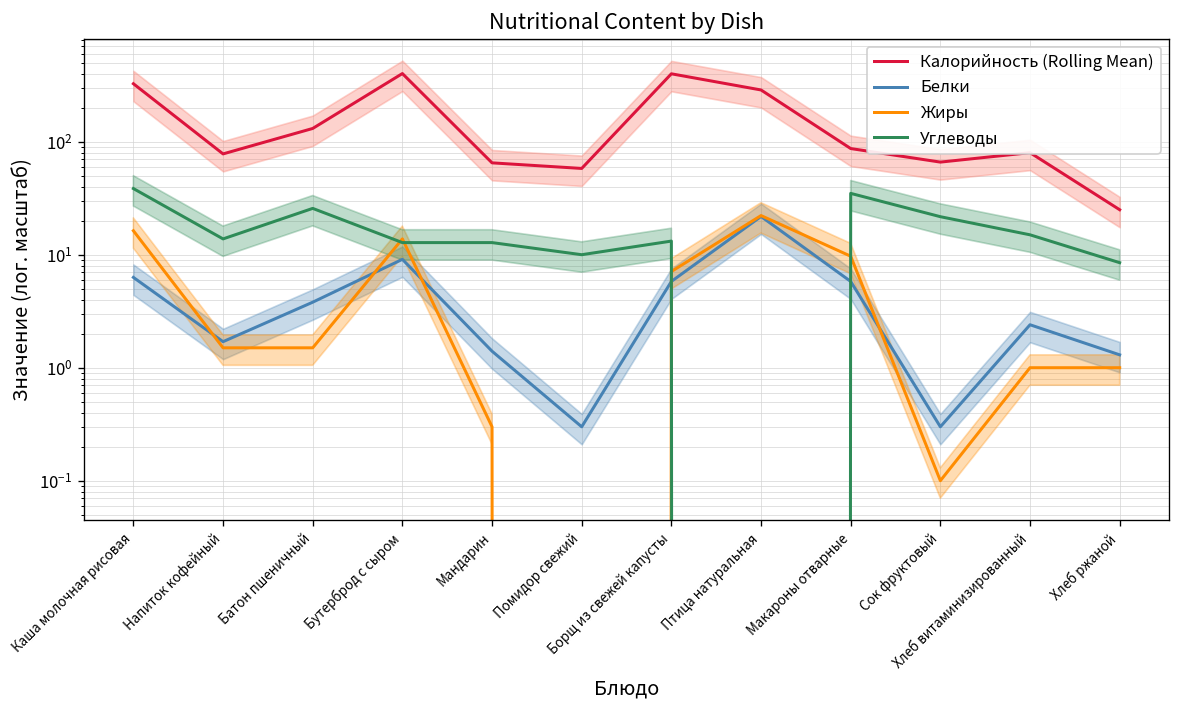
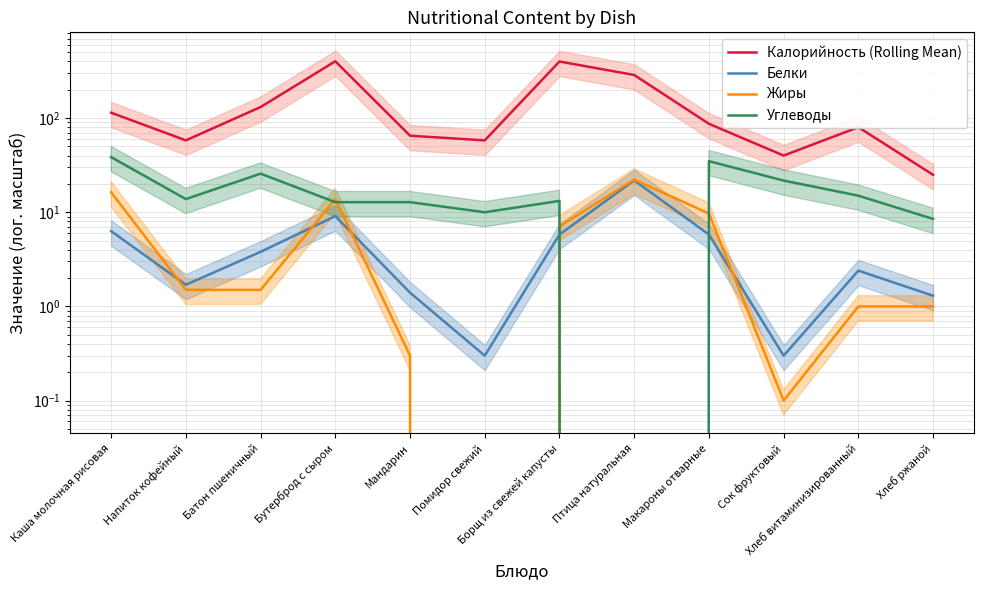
  {
    "Калорийность (Rolling Mean)": {
-     "Каша молочная рисовая": 330,
-     "Напиток кофейный": 80,
+     "Каша молочная рисовая": 110,
+     "Напиток кофейный": 60,
      "Батон пшеничный": 130,
      "Бутерброд с сыром": 400,
      "Мандарин": 70,
      "Помидор свежий": 60,
      "Борщ из свежей капусты": 400,
      "Птица натуральная": 290,
      "Макароны отварные": 90,
-     "Сок фруктовый": 70,
+     "Сок фруктовый": 40,
      "Хлеб ржаной": 25
    }
  }
